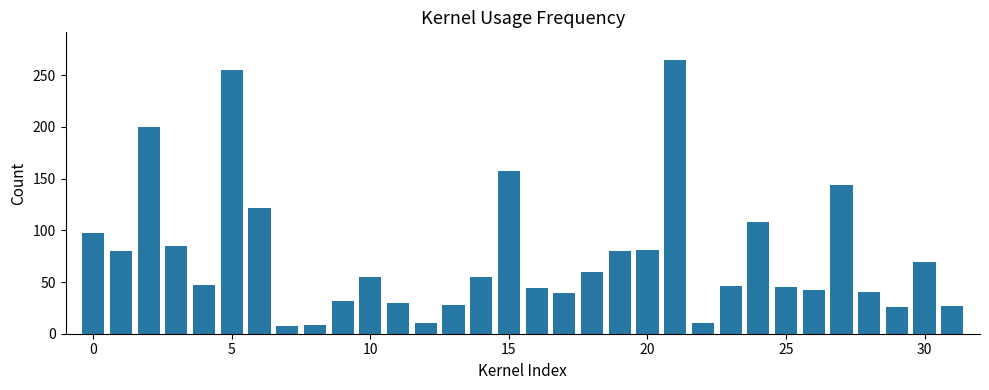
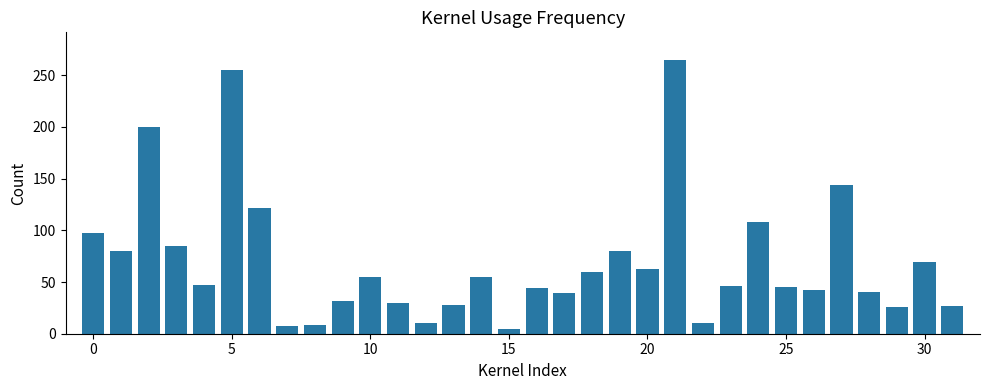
  {
    "0": 97,
    "5": 255,
    "10": 55,
-   "15": 157,
-   "20": 81,
+   "15": 5,
+   "20": 63,
    "25": 45,
    "30": 69
  }
